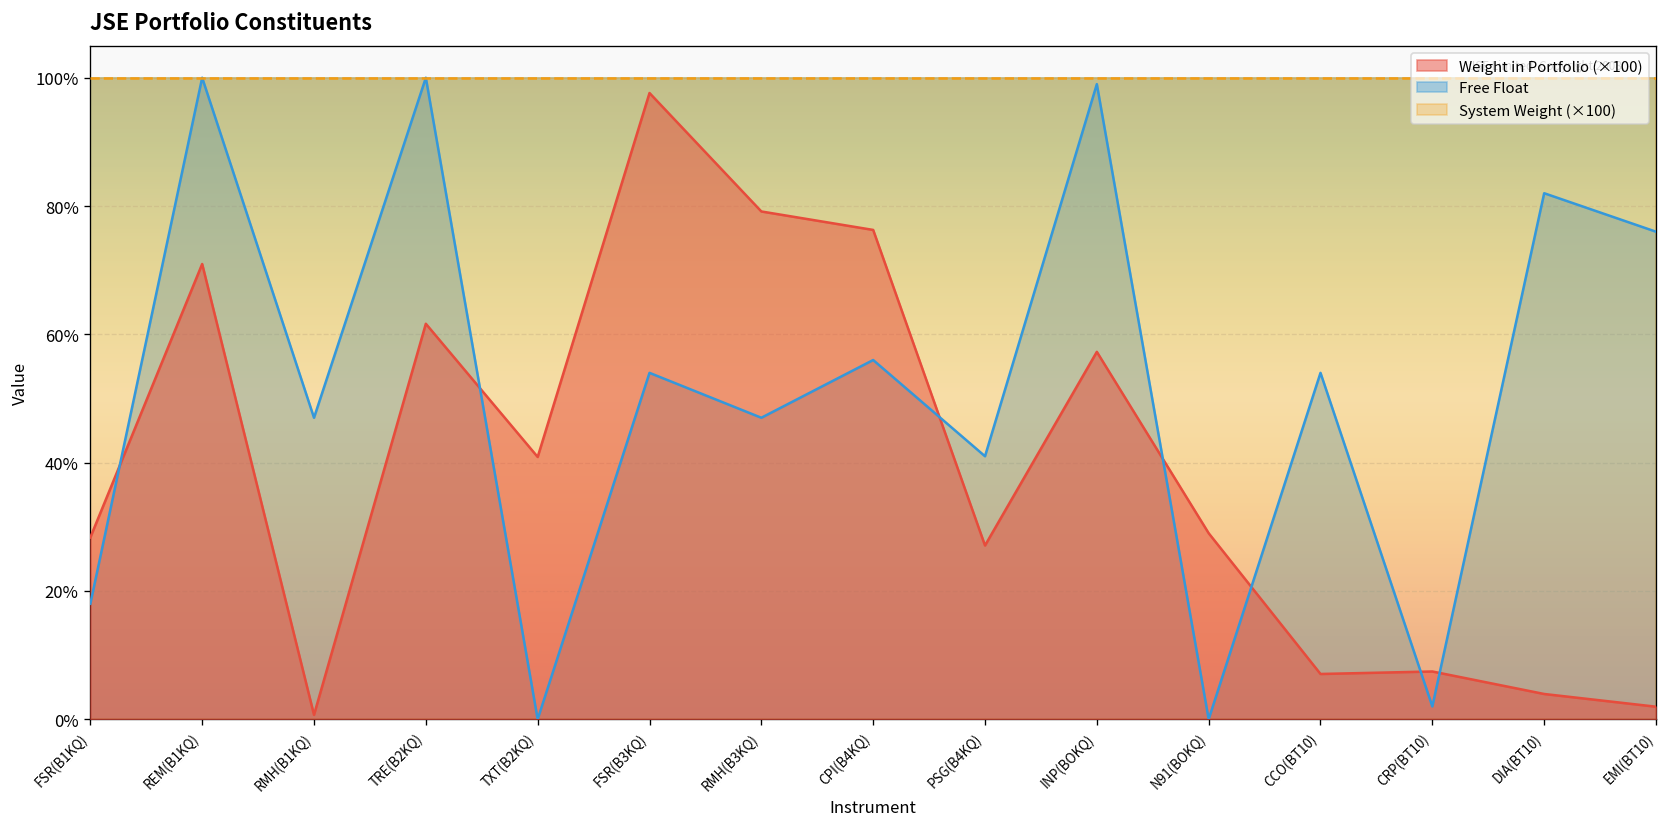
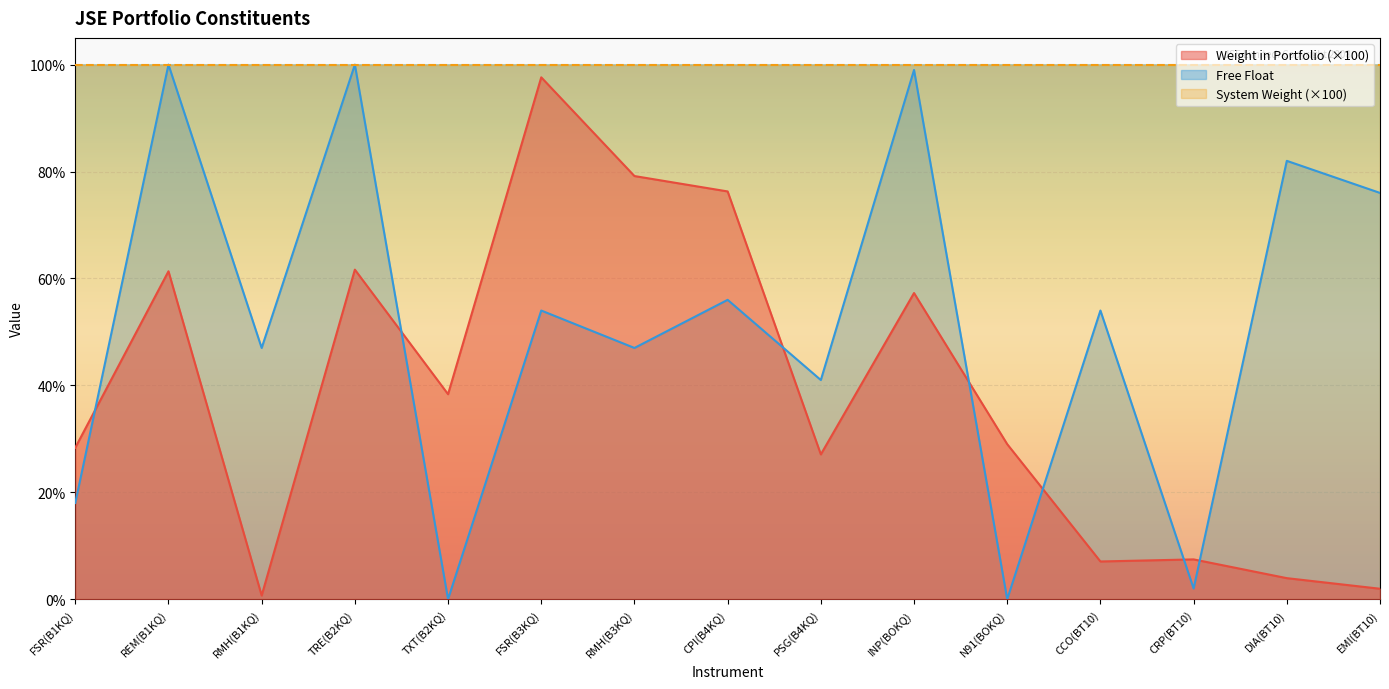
  {
    "Weight in Portfolio (×100)": {
      "FSR(B1KQ)": "28%",
-     "REM(B1KQ)": "71%",
+     "REM(B1KQ)": "61%",
      "RMH(B1KQ)": "1%",
      "TRE(B2KQ)": "62%",
-     "TXT(B2KQ)": "41%",
+     "TXT(B2KQ)": "38%",
      "FSR(B3KQ)": "98%",
      "RMH(B3KQ)": "79%",
      "CPI(B4KQ)": "76%",
      "PSG(B4KQ)": "27%",
      "INP(BOKQ)": "57%",
      "N91(BOKQ)": "29%",
      "CCO(BT10)": "7%",
      "CRP(BT10)": "7%",
      "DIA(BT10)": "4%",
      "EMI(BT10)": "2%"
    },
    "Free Float": {
      "FSR(B1KQ)": "18%",
      "RMH(B1KQ)": "47%",
      "TXT(B2KQ)": "0%",
      "FSR(B3KQ)": "54%",
      "RMH(B3KQ)": "47%",
      "CPI(B4KQ)": "56%",
      "PSG(B4KQ)": "41%",
      "INP(BOKQ)": "99%",
      "N91(BOKQ)": "0%",
      "CCO(BT10)": "54%",
      "CRP(BT10)": "2%",
      "DIA(BT10)": "82%",
      "EMI(BT10)": "76%"
    },
    "System Weight (×100)": {
      "FSR(B1KQ)": "100%",
      "RMH(B1KQ)": "100%",
      "TXT(B2KQ)": "100%",
      "FSR(B3KQ)": "100%",
      "RMH(B3KQ)": "100%",
      "CPI(B4KQ)": "100%",
      "PSG(B4KQ)": "100%",
      "INP(BOKQ)": "100%",
      "N91(BOKQ)": "100%",
      "CCO(BT10)": "100%",
      "EMI(BT10)": "100%"
    }
  }
